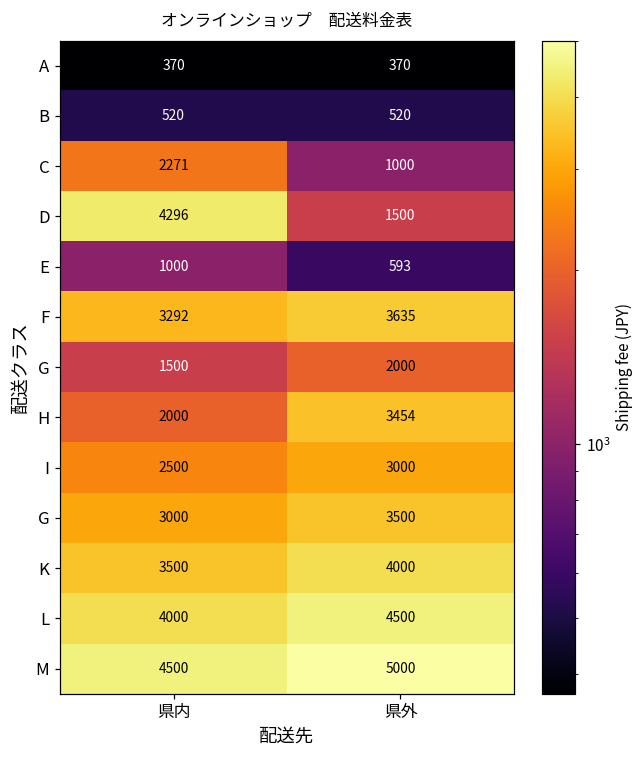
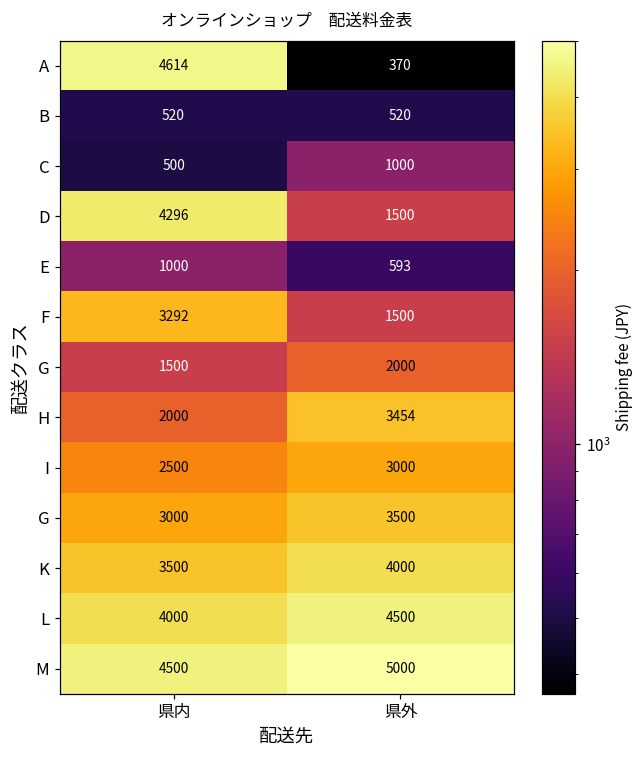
  {
    "A": {
-     "県内": 370,
+     "県内": 4614,
      "県外": 370
    },
    "B": {
      "県内": 520,
      "県外": 520
    },
    "C": {
-     "県内": 2271,
+     "県内": 500,
      "県外": 1000
    },
    "D": {
      "県内": 4296,
      "県外": 1500
    },
    "E": {
      "県内": 1000,
      "県外": 593
    },
    "F": {
      "県内": 3292,
-     "県外": 3635
+     "県外": 1500
    },
    "H": {
      "県内": 2000,
      "県外": 3454
    },
    "I": {
      "県内": 2500,
      "県外": 3000
    },
    "K": {
      "県内": 3500,
      "県外": 4000
    },
    "L": {
      "県内": 4000,
      "県外": 4500
    },
    "M": {
      "県内": 4500,
      "県外": 5000
    }
  }
